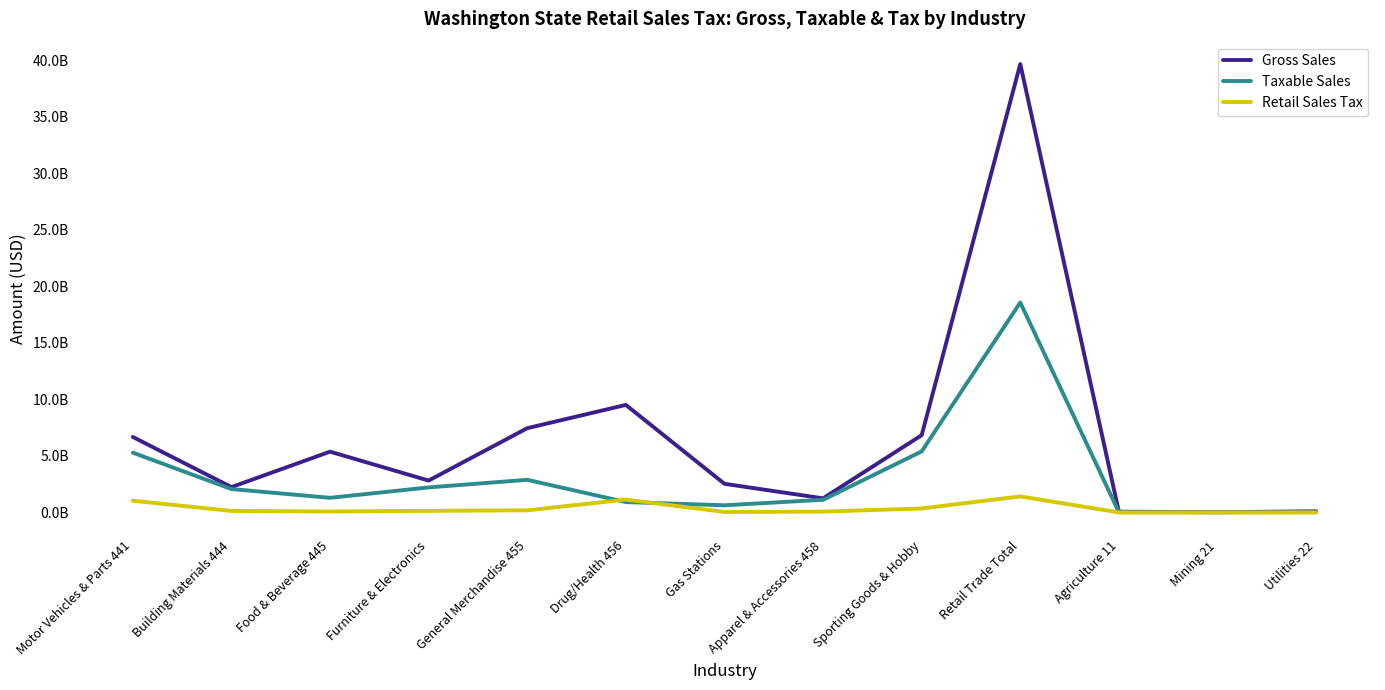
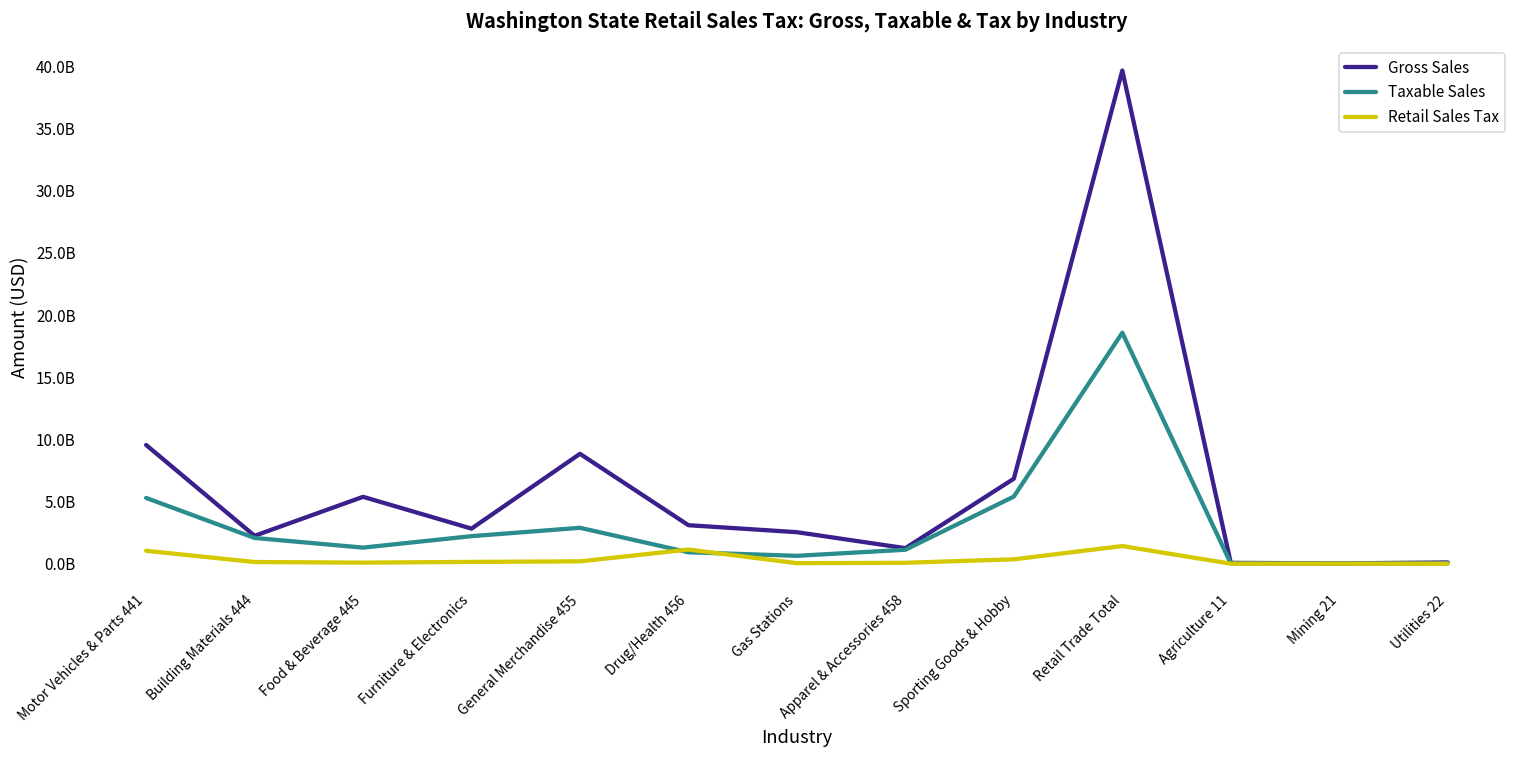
  {
    "Gross Sales": {
-     "Motor Vehicles & Parts 441": 6700000000,
+     "Motor Vehicles & Parts 441": 9500000000,
      "Food & Beverage 445": 5400000000,
      "Furniture & Electronics": 2800000000,
-     "General Merchandise 455": 7500000000,
-     "Drug/Health 456": 9500000000,
+     "General Merchandise 455": 8800000000,
+     "Drug/Health 456": 3100000000,
      "Gas Stations": 2500000000,
      "Sporting Goods & Hobby": 6800000000,
      "Retail Trade Total": 39700000000
    },
    "Taxable Sales": {
      "Motor Vehicles & Parts 441": 5300000000,
      "Food & Beverage 445": 1300000000,
      "Furniture & Electronics": 2200000000,
      "General Merchandise 455": 2900000000,
      "Gas Stations": 600000000,
      "Sporting Goods & Hobby": 5400000000,
      "Retail Trade Total": 18600000000
    },
    "Retail Sales Tax": {
      "Motor Vehicles & Parts 441": 1000000000,
      "Building Materials 444": 100000000,
      "Food & Beverage 445": 100000000,
      "Furniture & Electronics": 100000000,
      "General Merchandise 455": 200000000,
      "Gas Stations": 0,
      "Apparel & Accessories 458": 100000000,
      "Sporting Goods & Hobby": 400000000,
      "Retail Trade Total": 1400000000
    }
  }
